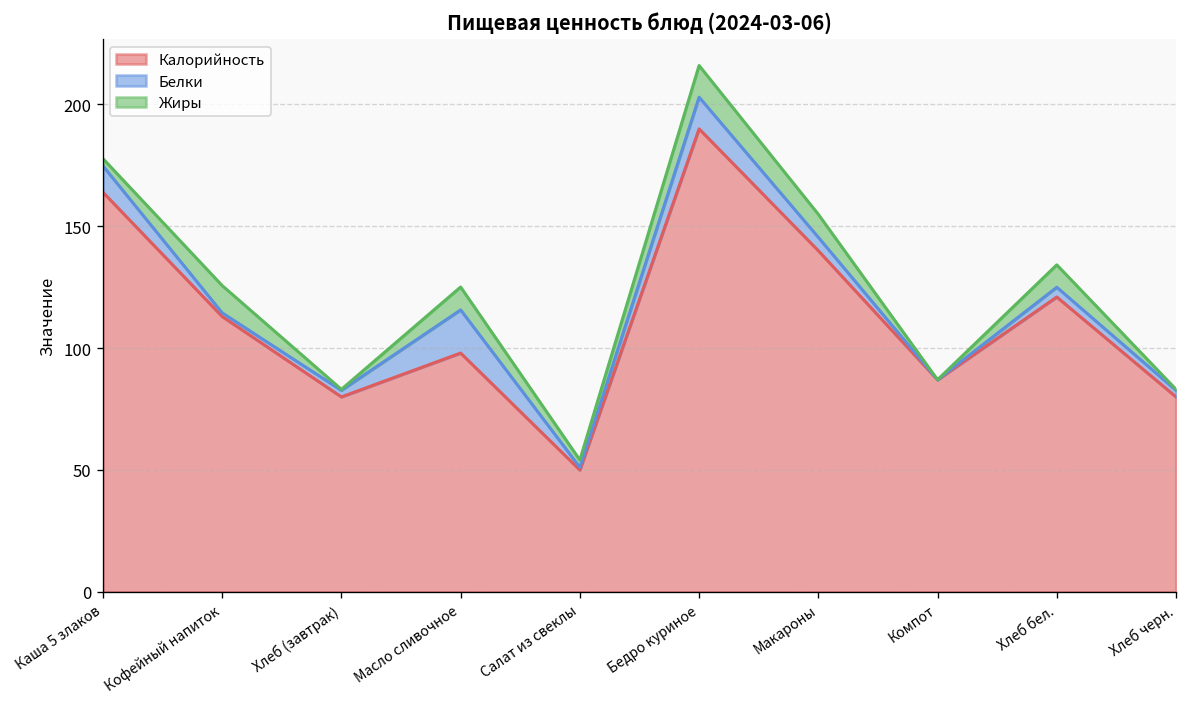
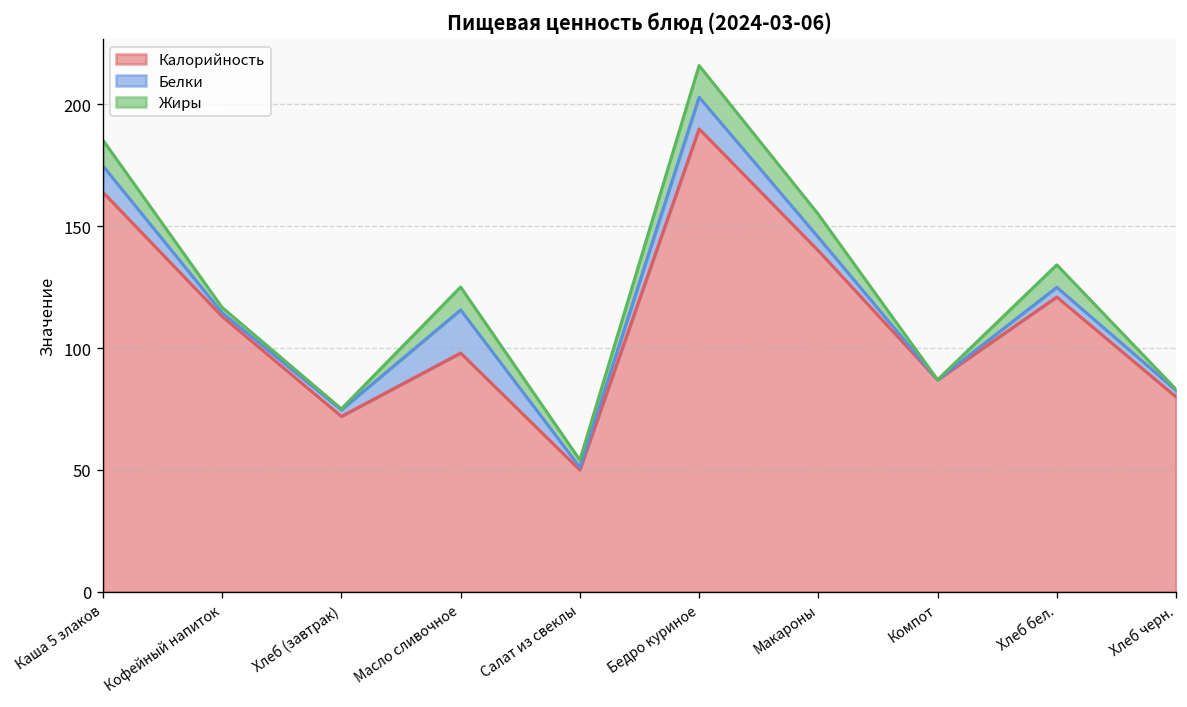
  {
    "Калорийность": {
      "Каша 5 злаков": 164,
      "Кофейный напиток": 113,
-     "Хлеб (завтрак)": 80,
+     "Хлеб (завтрак)": 72,
      "Масло сливочное": 98,
      "Бедро куриное": 190,
      "Макароны": 140,
      "Хлеб бел.": 121,
      "Хлеб черн.": 80
    },
    "Белки": {
      "Каша 5 злаков": 11,
      "Кофейный напиток": 2,
      "Масло сливочное": 18,
      "Бедро куриное": 13,
      "Макароны": 6,
      "Хлеб бел.": 4
    },
    "Жиры": {
-     "Каша 5 злаков": 3,
-     "Кофейный напиток": 11,
+     "Каша 5 злаков": 11,
+     "Кофейный напиток": 2,
      "Масло сливочное": 9,
      "Салат из свеклы": 3,
      "Бедро куриное": 13,
      "Макароны": 9,
      "Хлеб бел.": 9
    }
  }
